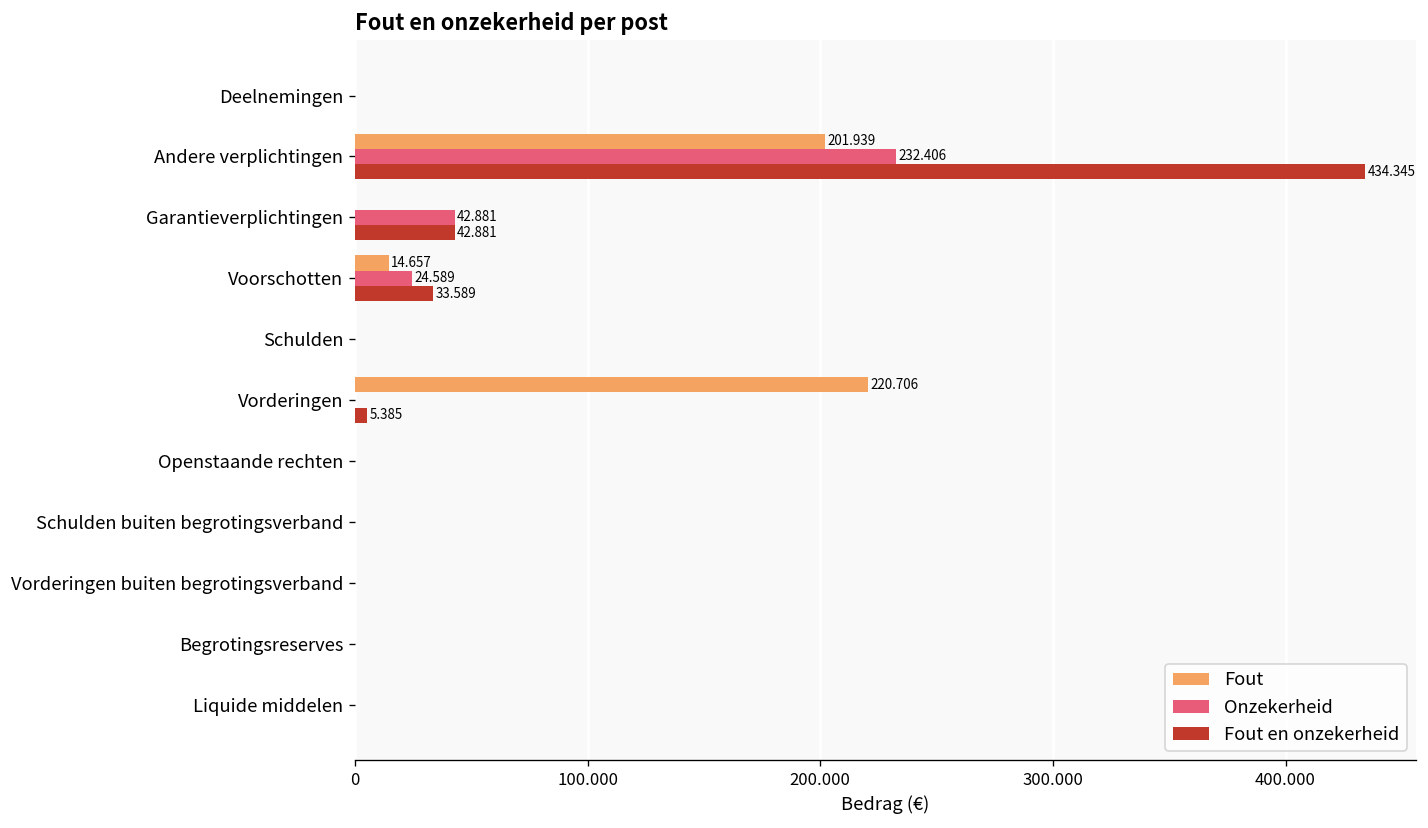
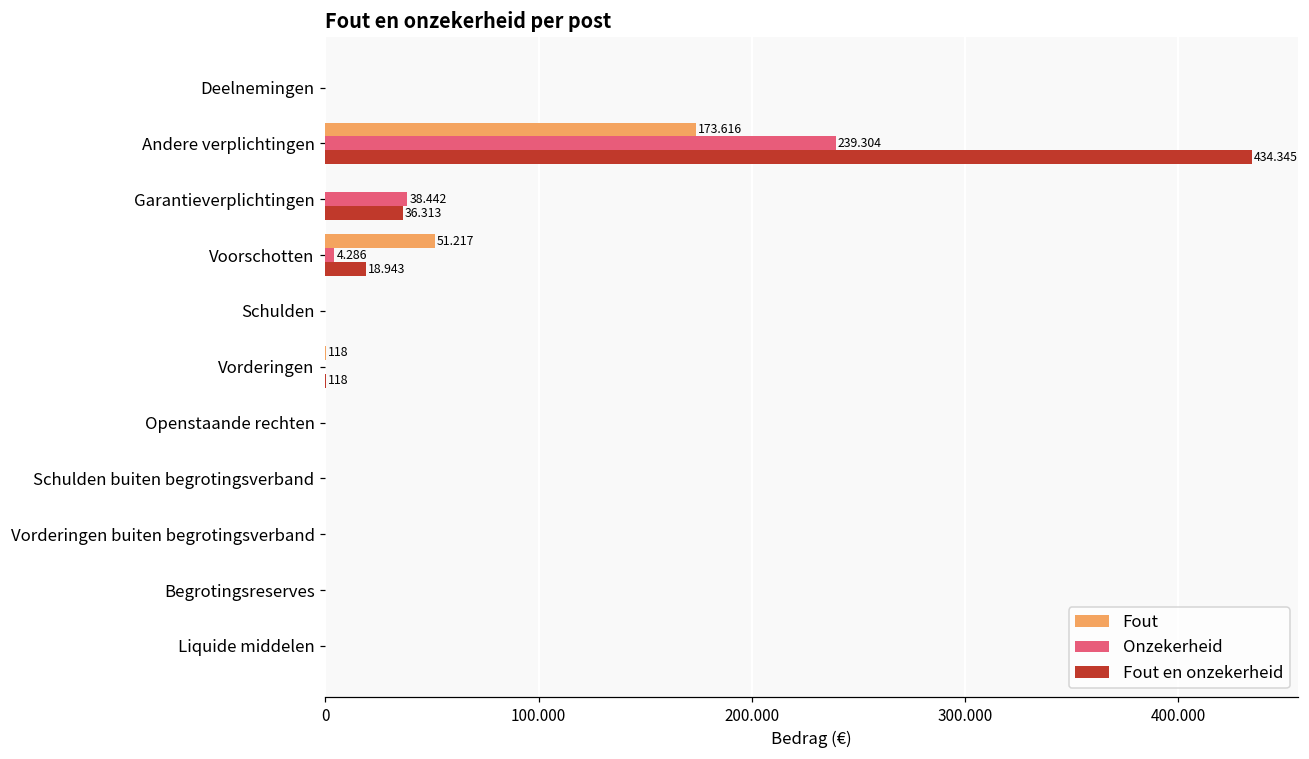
  {
    "Fout": {
-     "Andere verplichtingen": 201.939,
-     "Voorschotten": 14.657,
-     "Vorderingen": 220.706
+     "Andere verplichtingen": 173.616,
+     "Voorschotten": 51.217,
+     "Vorderingen": 118
    },
    "Onzekerheid": {
-     "Andere verplichtingen": 232.406,
-     "Garantieverplichtingen": 42.881,
-     "Voorschotten": 24.589
+     "Andere verplichtingen": 239.304,
+     "Garantieverplichtingen": 38.442,
+     "Voorschotten": 4.286
    },
    "Fout en onzekerheid": {
-     "Garantieverplichtingen": 42.881,
-     "Voorschotten": 33.589,
-     "Vorderingen": 5.385
+     "Garantieverplichtingen": 36.313,
+     "Voorschotten": 18.943,
+     "Vorderingen": 118
    }
  }
